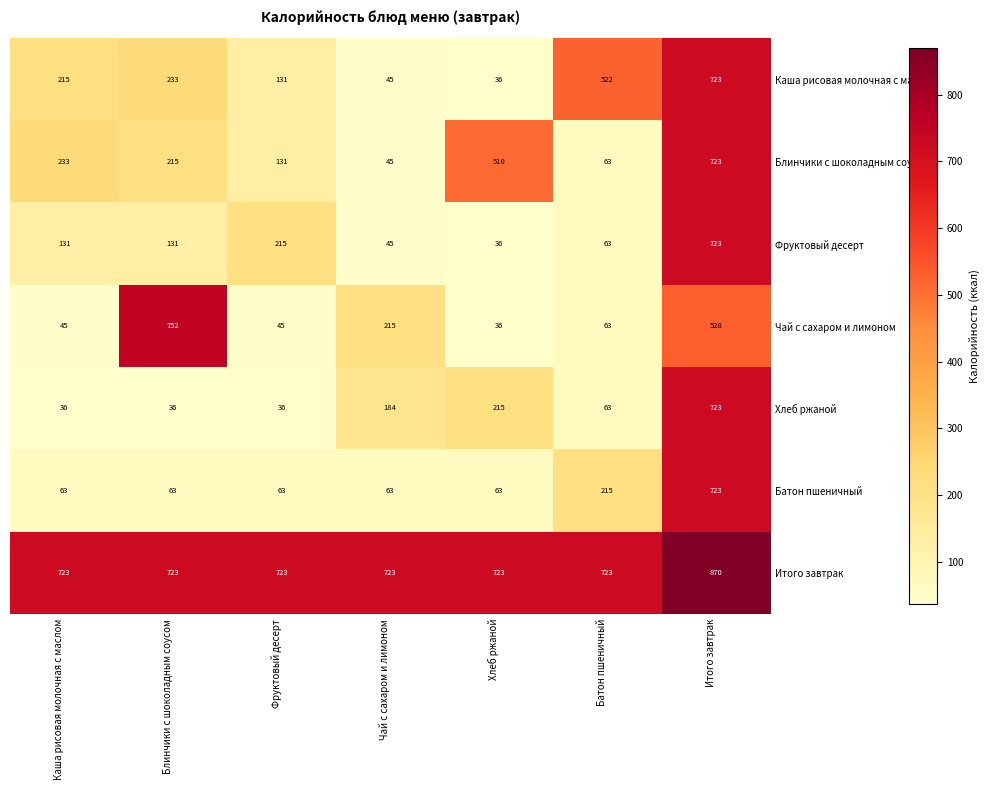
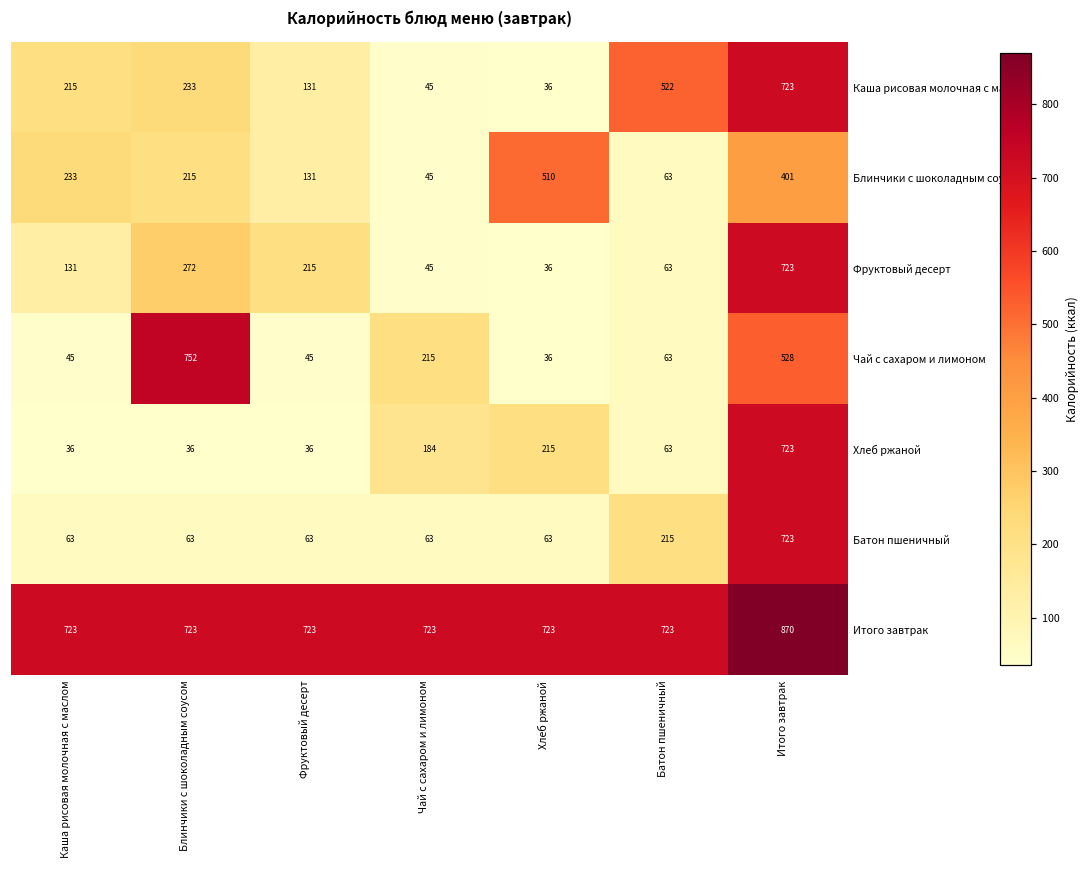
  {
    "Каша рисовая молочная с маслом": {
      "Каша рисовая молочная с маслом": 215,
      "Блинчики с шоколадным соусом": 233,
      "Фруктовый десерт": 131,
      "Чай с сахаром и лимоном": 45,
      "Хлеб ржаной": 36,
      "Батон пшеничный": 522,
      "Итого завтрак": 723
    },
    "Блинчики с шоколадным соусом": {
      "Каша рисовая молочная с маслом": 233,
      "Блинчики с шоколадным соусом": 215,
      "Фруктовый десерт": 131,
      "Чай с сахаром и лимоном": 45,
      "Хлеб ржаной": 510,
      "Батон пшеничный": 63,
-     "Итого завтрак": 723
+     "Итого завтрак": 401
    },
    "Фруктовый десерт": {
      "Каша рисовая молочная с маслом": 131,
-     "Блинчики с шоколадным соусом": 131,
+     "Блинчики с шоколадным соусом": 272,
      "Фруктовый десерт": 215,
      "Чай с сахаром и лимоном": 45,
      "Хлеб ржаной": 36,
      "Батон пшеничный": 63,
      "Итого завтрак": 723
    },
    "Чай с сахаром и лимоном": {
      "Каша рисовая молочная с маслом": 45,
      "Блинчики с шоколадным соусом": 752,
      "Фруктовый десерт": 45,
      "Чай с сахаром и лимоном": 215,
      "Хлеб ржаной": 36,
      "Батон пшеничный": 63,
      "Итого завтрак": 528
    },
    "Хлеб ржаной": {
      "Каша рисовая молочная с маслом": 36,
      "Блинчики с шоколадным соусом": 36,
      "Фруктовый десерт": 36,
      "Чай с сахаром и лимоном": 184,
      "Хлеб ржаной": 215,
      "Батон пшеничный": 63,
      "Итого завтрак": 723
    },
    "Батон пшеничный": {
      "Каша рисовая молочная с маслом": 63,
      "Блинчики с шоколадным соусом": 63,
      "Фруктовый десерт": 63,
      "Чай с сахаром и лимоном": 63,
      "Хлеб ржаной": 63,
      "Батон пшеничный": 215,
      "Итого завтрак": 723
    },
    "Итого завтрак": {
      "Каша рисовая молочная с маслом": 723,
      "Блинчики с шоколадным соусом": 723,
      "Фруктовый десерт": 723,
      "Чай с сахаром и лимоном": 723,
      "Хлеб ржаной": 723,
      "Батон пшеничный": 723,
      "Итого завтрак": 870
    }
  }
